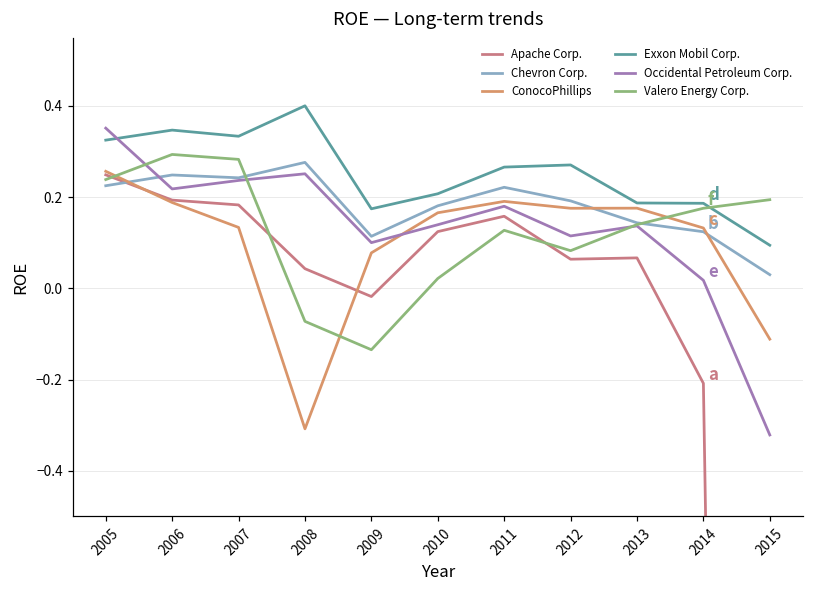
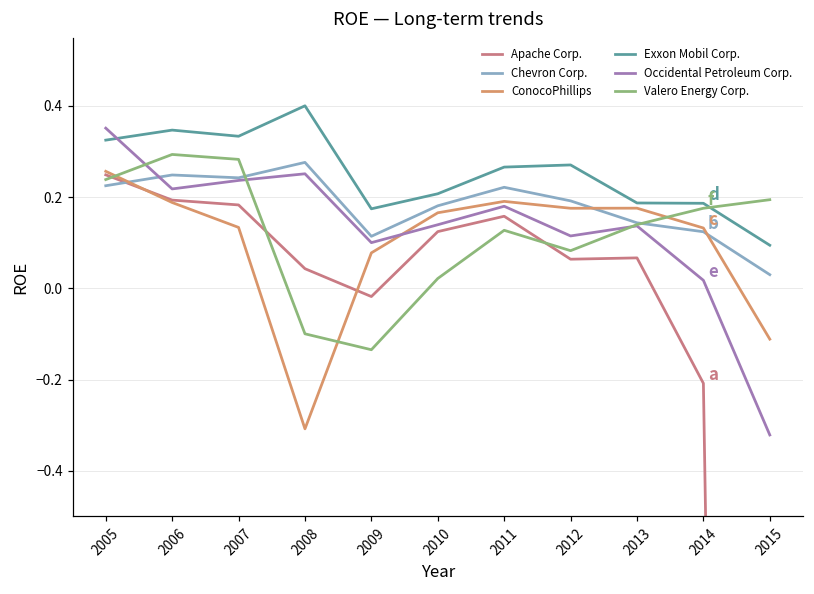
  {
    "Exxon Mobil Corp.": {
      "2005": 0.33,
      "2006": 0.35,
      "2007": 0.33,
      "2008": 0.40,
      "2009": 0.17,
      "2010": 0.21,
      "2011": 0.27,
      "2012": 0.27,
      "2013": 0.19,
      "2014": 0.19,
      "2015": 0.09
    },
    "Valero Energy Corp.": {
      "2005": 0.24,
      "2006": 0.29,
      "2007": 0.28,
-     "2008": -0.07,
+     "2008": -0.10,
      "2009": -0.13,
      "2010": 0.02,
      "2011": 0.13,
      "2012": 0.08,
      "2014": 0.18,
      "2015": 0.19
    }
  }
